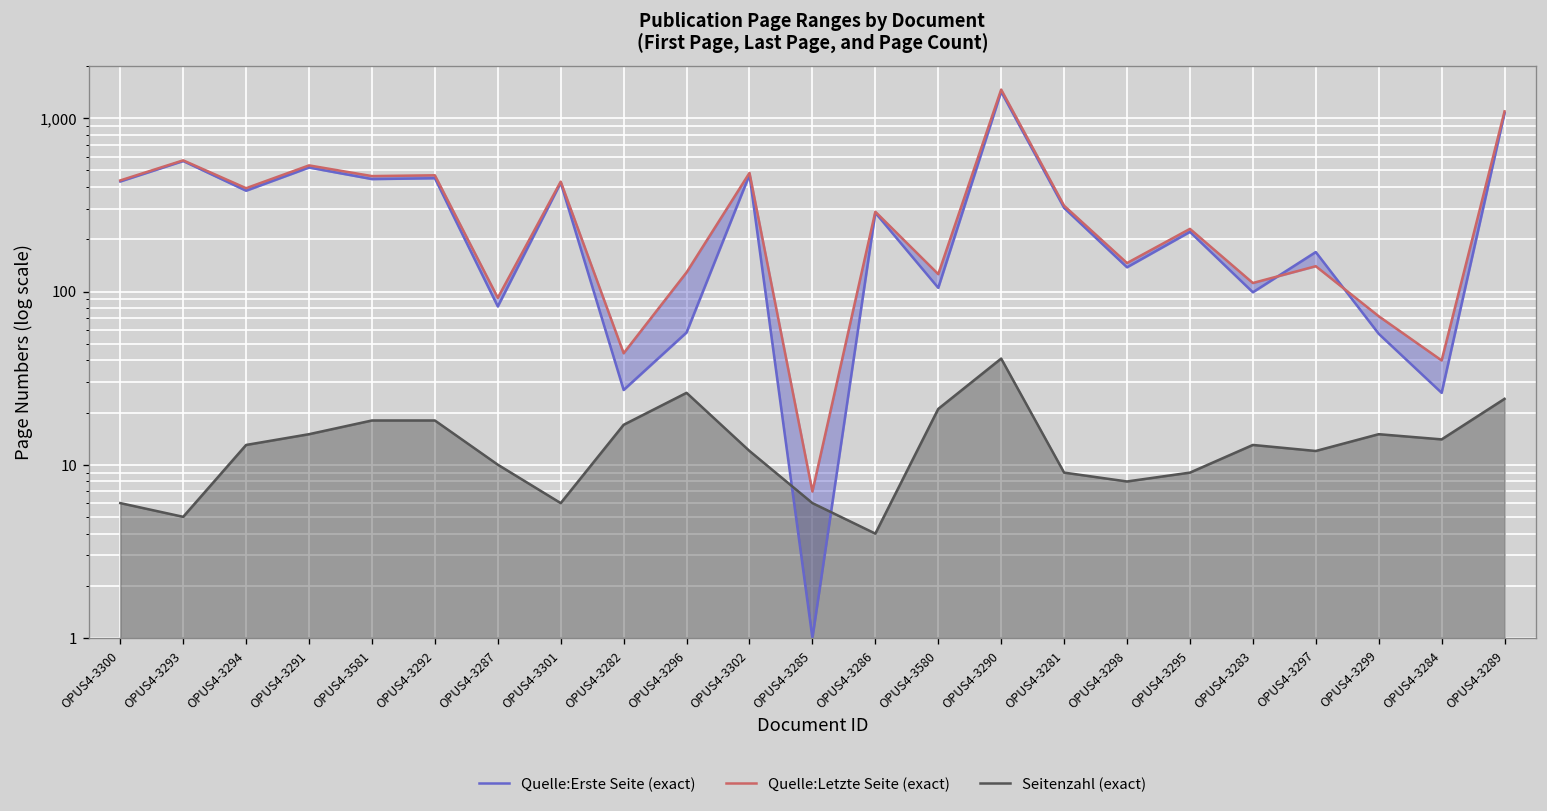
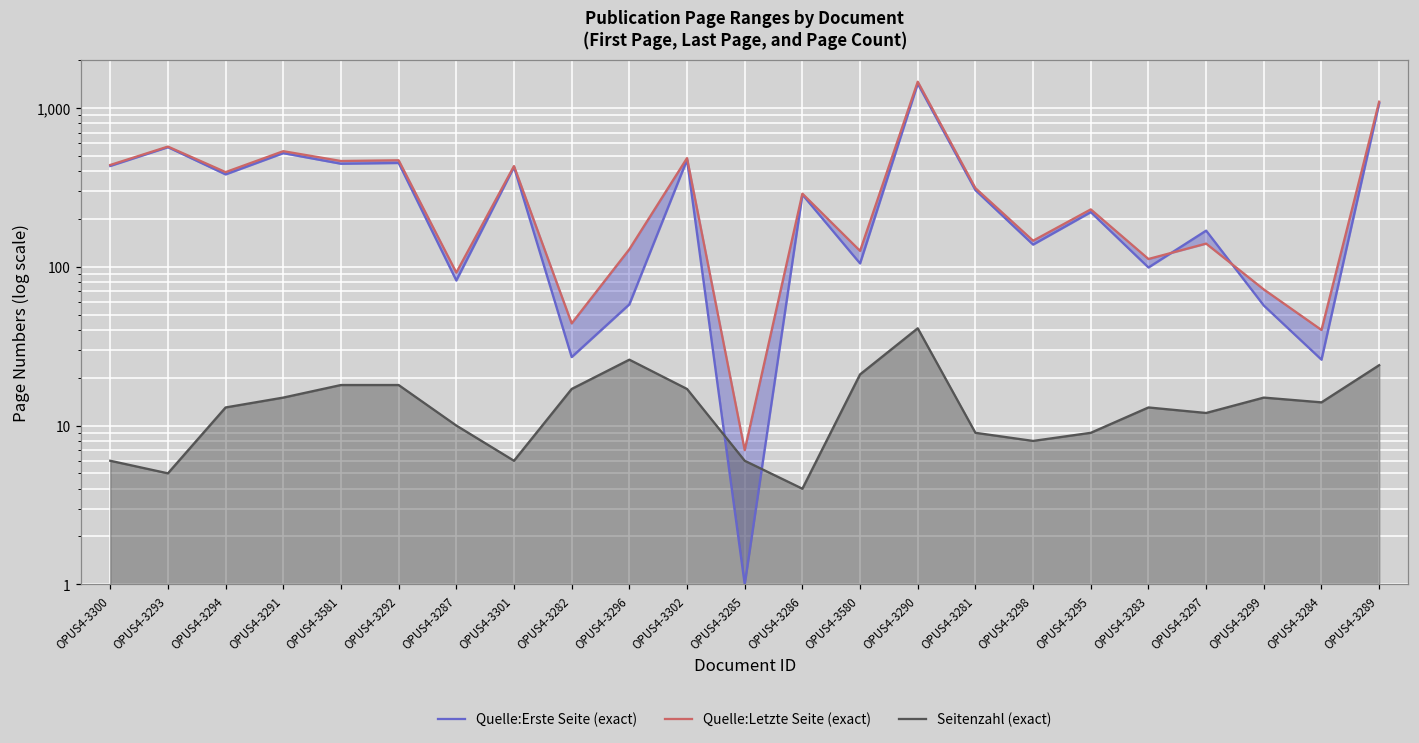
  {
    "Quelle:Letzte Seite (exact)": {
      "OPUS4-3297": 140
    },
    "Seitenzahl (exact)": {
      "OPUS4-3300": 6,
      "OPUS4-3293": 5,
      "OPUS4-3294": 13,
      "OPUS4-3291": 15,
      "OPUS4-3581": 18,
      "OPUS4-3292": 18,
      "OPUS4-3287": 10,
      "OPUS4-3301": 6,
      "OPUS4-3282": 17,
      "OPUS4-3296": 26,
-     "OPUS4-3302": 12,
+     "OPUS4-3302": 17,
      "OPUS4-3285": 6,
      "OPUS4-3286": 4,
      "OPUS4-3580": 21,
      "OPUS4-3290": 41,
      "OPUS4-3281": 9,
      "OPUS4-3298": 8,
      "OPUS4-3295": 9,
      "OPUS4-3283": 13,
      "OPUS4-3297": 12,
      "OPUS4-3299": 15,
      "OPUS4-3284": 14,
      "OPUS4-3289": 24
    }
  }
